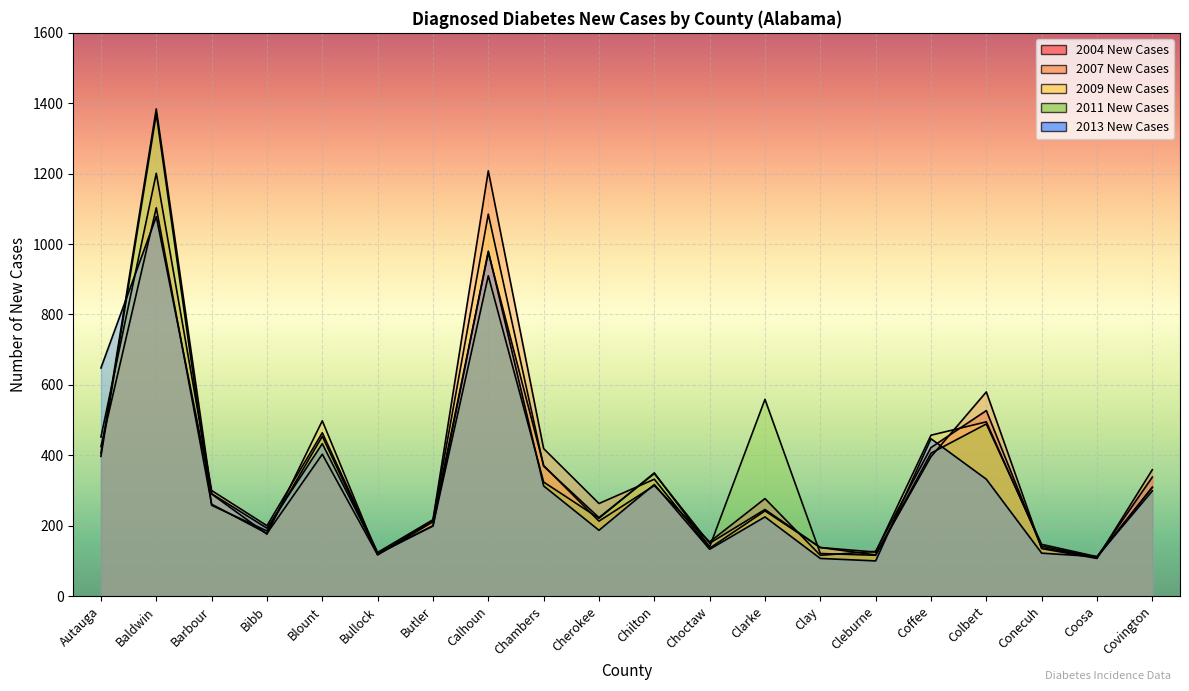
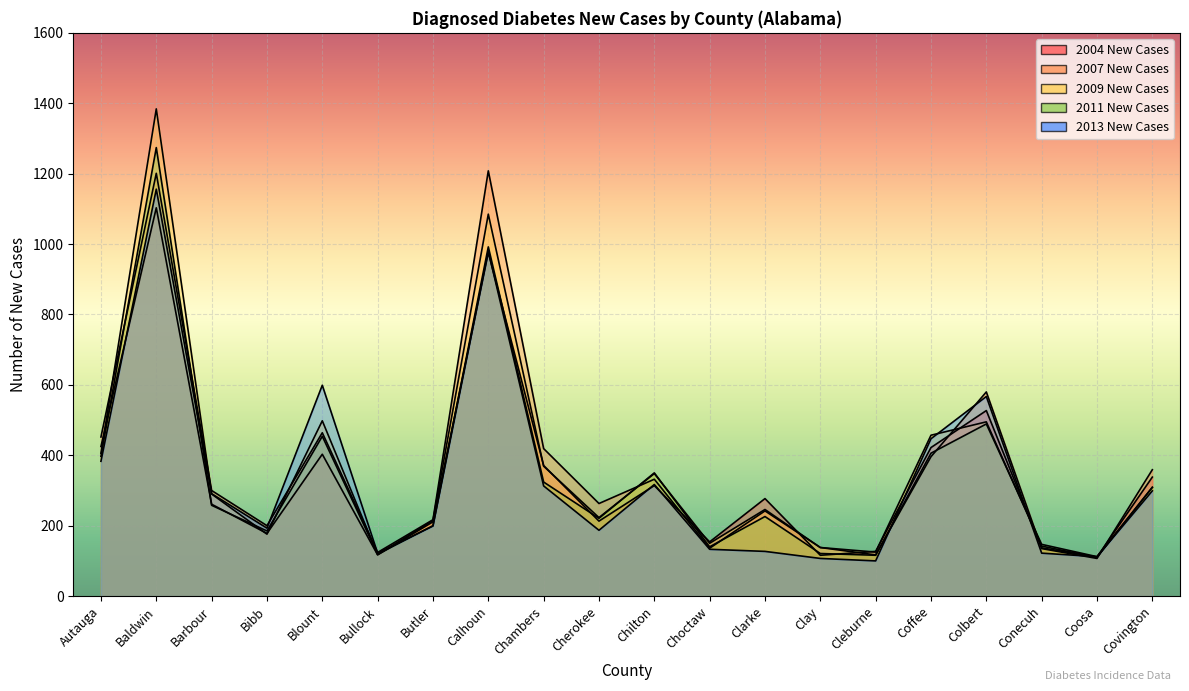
  {
    "2011 New Cases": {
      "Autauga": 400,
-     "Baldwin": 1370,
+     "Baldwin": 1270,
      "Blount": 450,
-     "Calhoun": 910,
+     "Calhoun": 990,
      "Chambers": 320,
-     "Clarke": 560,
+     "Clarke": 230,
      "Coffee": 410
    },
    "2013 New Cases": {
-     "Autauga": 650,
-     "Baldwin": 1080,
-     "Blount": 430,
+     "Autauga": 380,
+     "Baldwin": 1160,
+     "Blount": 600,
      "Chambers": 310,
      "Cherokee": 190,
-     "Clarke": 230,
+     "Clarke": 130,
      "Clay": 110,
      "Cleburne": 100,
      "Coffee": 450,
-     "Colbert": 330,
+     "Colbert": 570,
      "Conecuh": 120,
      "Covington": 300
    }
  }
